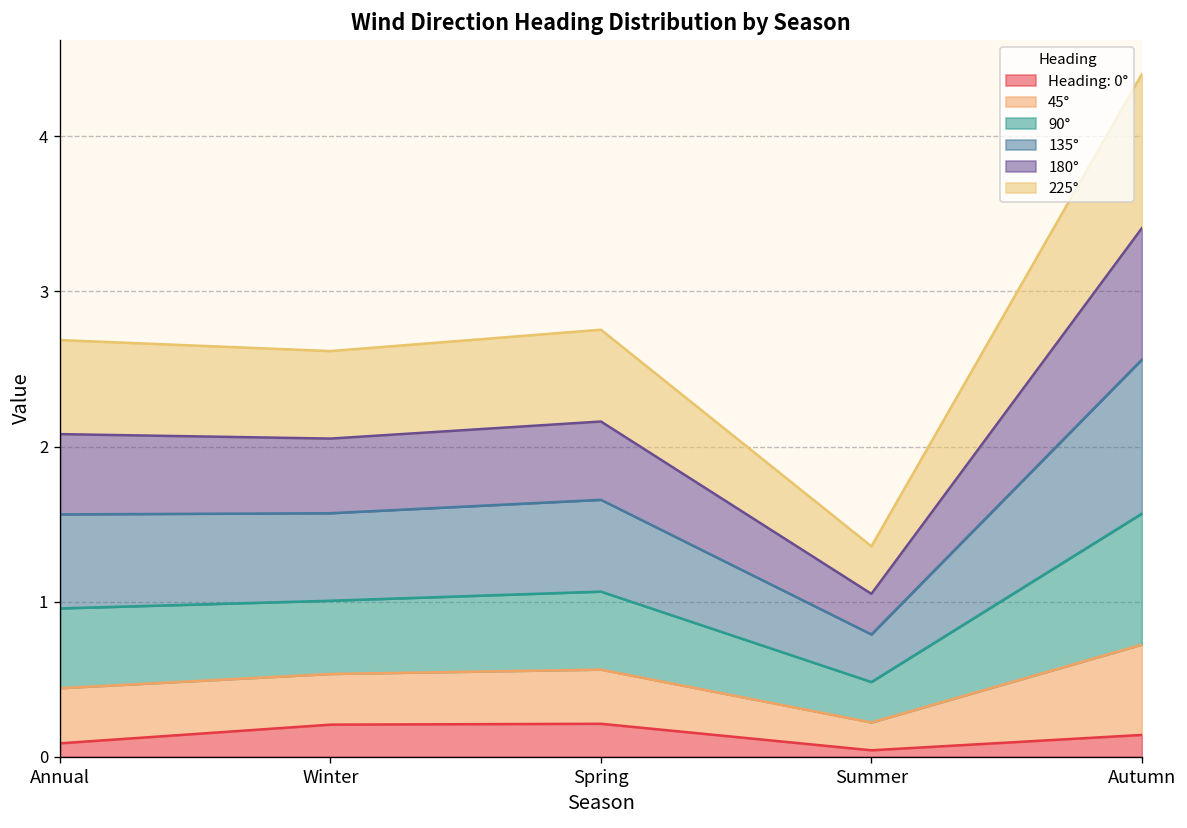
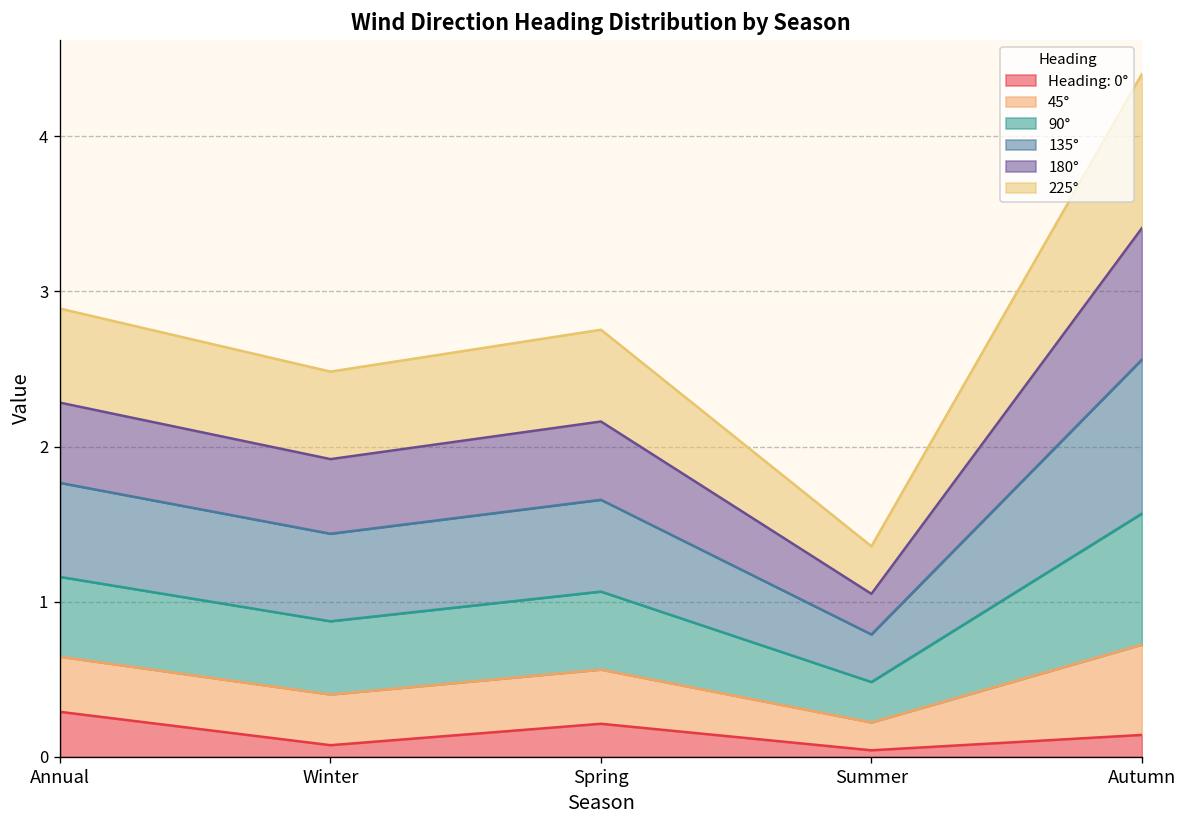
  {
    "Heading: 0°": {
-     "Annual": 0.09,
-     "Winter": 0.21,
+     "Annual": 0.29,
+     "Winter": 0.08,
      "Spring": 0.21,
      "Summer": 0.04,
      "Autumn": 0.14
    }
  }
